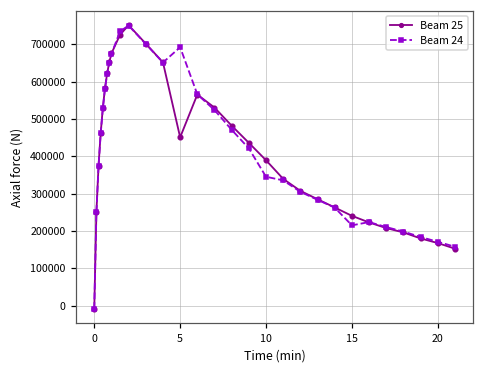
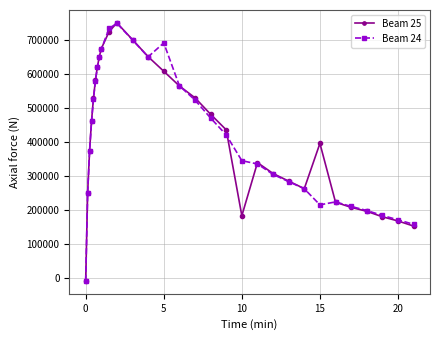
  {
    "Beam 25": {
-     "5": 450000,
-     "10": 390000,
-     "15": 240000
+     "5": 610000,
+     "10": 180000,
+     "15": 400000
    },
    "Beam 24": {
      "5": 690000,
      "10": 350000,
      "15": 220000
    }
  }
